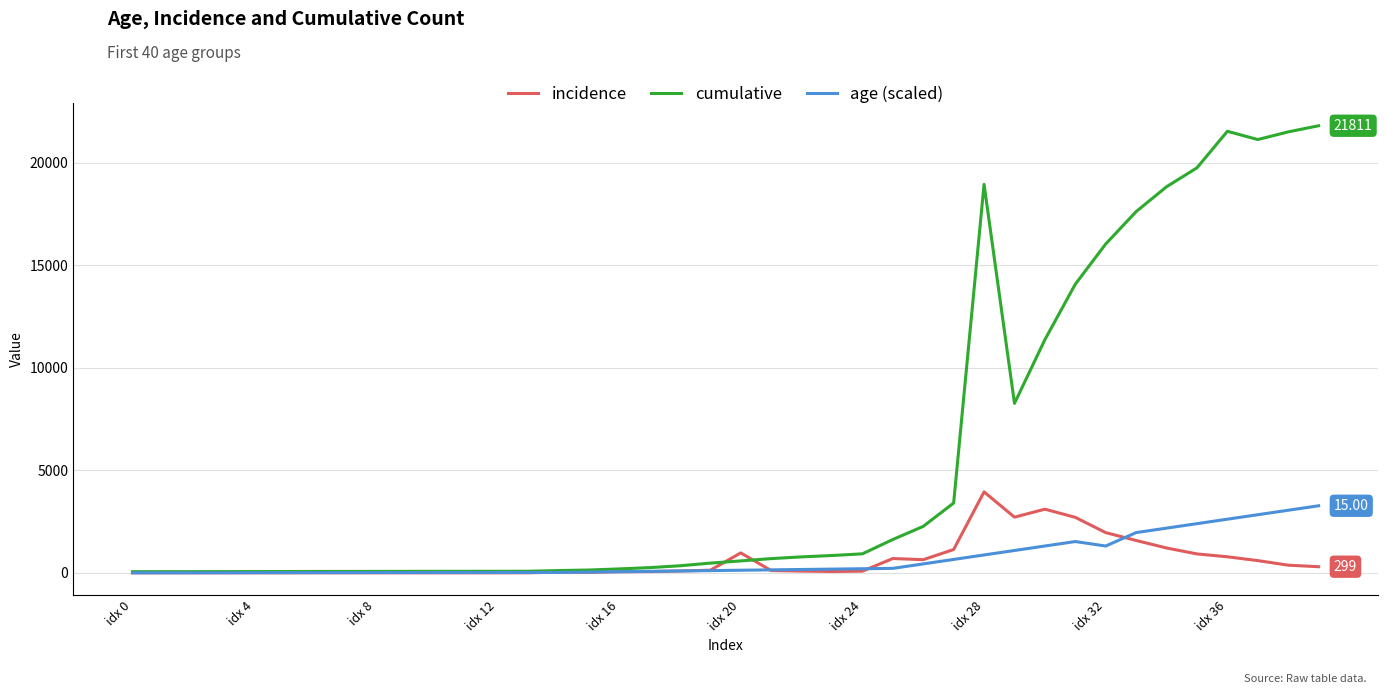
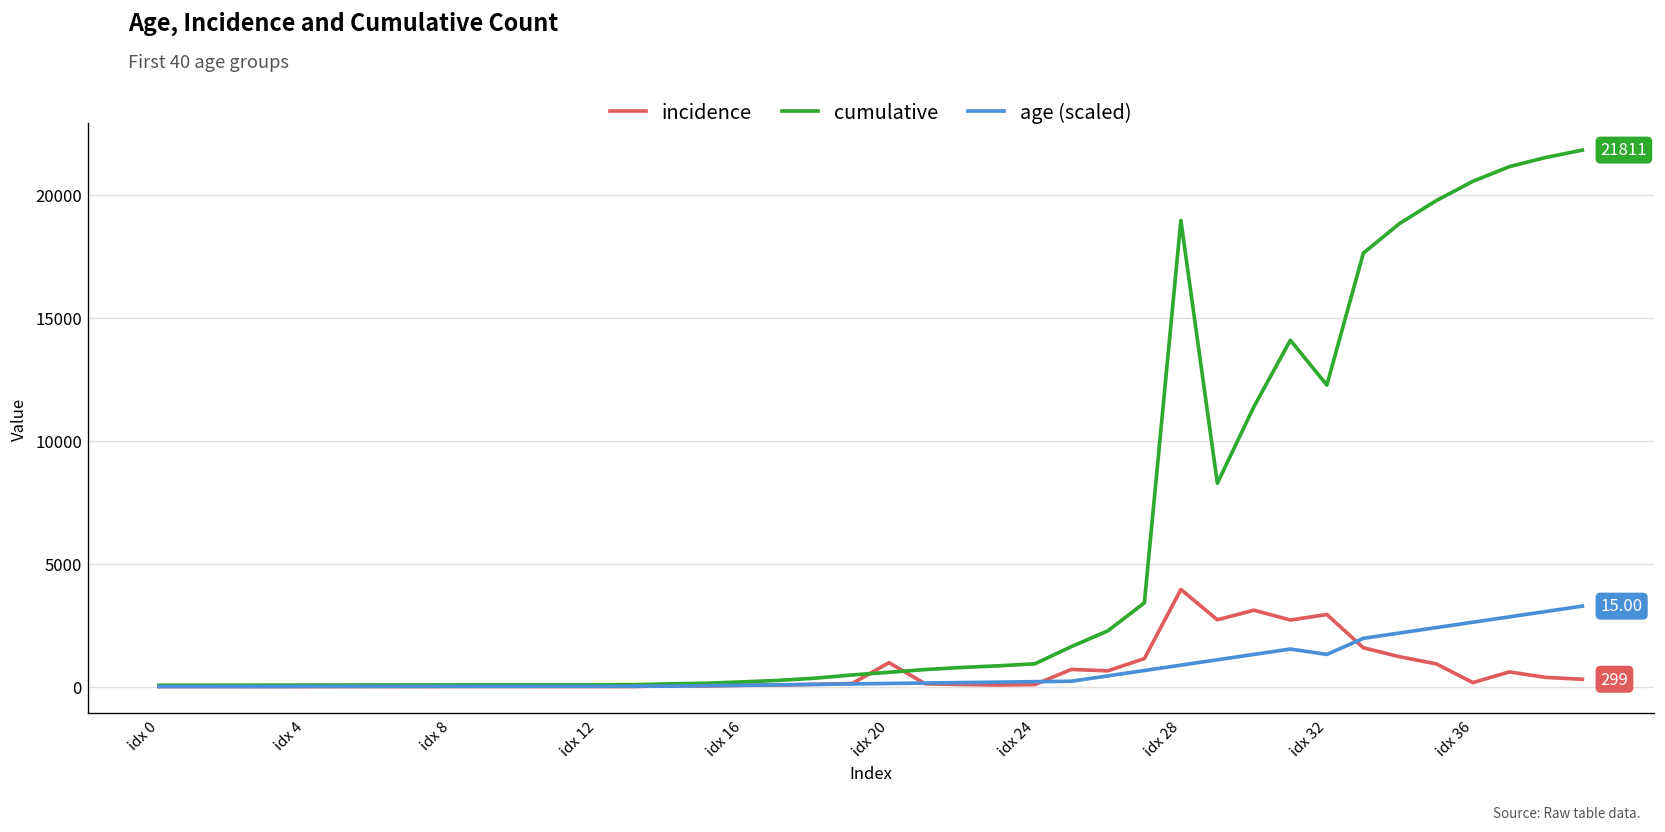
  {
    "incidence": {
      "idx 20": 1000,
      "idx 28": 3900,
-     "idx 32": 2000,
-     "idx 36": 800
+     "idx 32": 2900,
+     "idx 36": 200
    },
    "cumulative": {
      "idx 16": 200,
      "idx 20": 600,
      "idx 24": 900,
      "idx 28": 19000,
-     "idx 32": 16000,
-     "idx 36": 21500
+     "idx 32": 12300,
+     "idx 36": 20500
    },
    "age (scaled)": {
      "idx 20": 100,
      "idx 28": 900,
      "idx 32": 1300,
      "idx 36": 2600
    }
  }
